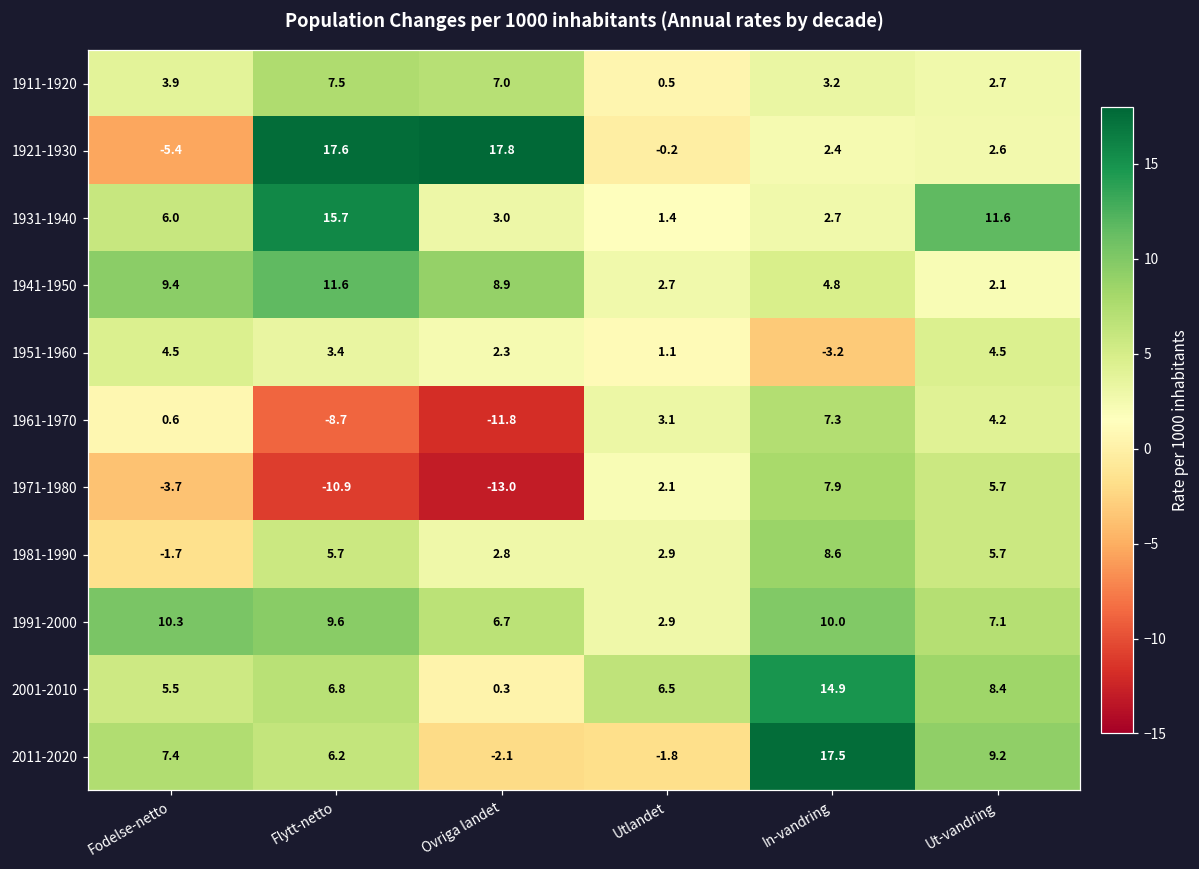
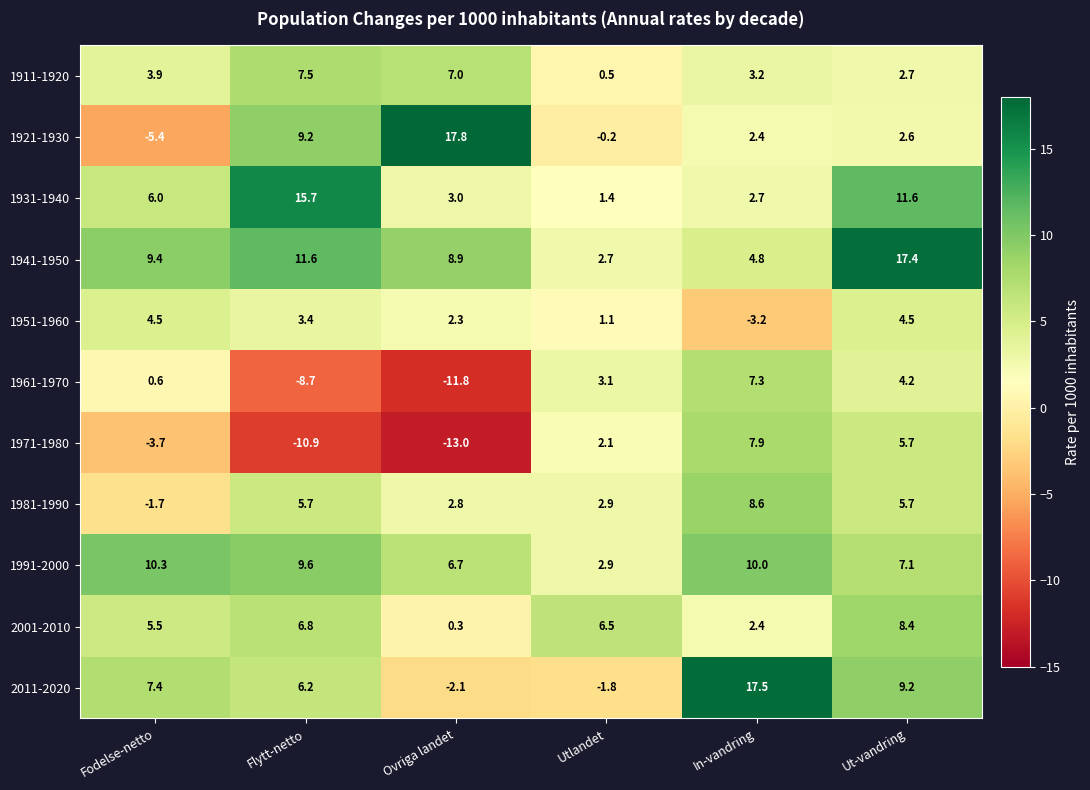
  {
    "1911-1920": {
      "Fodelse-netto": 3.9,
      "Flytt-netto": 7.5,
      "Ovriga landet": 7.0,
      "Utlandet": 0.5,
      "In-vandring": 3.2,
      "Ut-vandring": 2.7
    },
    "1921-1930": {
      "Fodelse-netto": -5.4,
-     "Flytt-netto": 17.6,
+     "Flytt-netto": 9.2,
      "Ovriga landet": 17.8,
      "Utlandet": -0.2,
      "In-vandring": 2.4,
      "Ut-vandring": 2.6
    },
    "1931-1940": {
      "Fodelse-netto": 6.0,
      "Flytt-netto": 15.7,
      "Ovriga landet": 3.0,
      "Utlandet": 1.4,
      "In-vandring": 2.7,
      "Ut-vandring": 11.6
    },
    "1941-1950": {
      "Fodelse-netto": 9.4,
      "Flytt-netto": 11.6,
      "Ovriga landet": 8.9,
      "Utlandet": 2.7,
      "In-vandring": 4.8,
-     "Ut-vandring": 2.1
+     "Ut-vandring": 17.4
    },
    "1951-1960": {
      "Fodelse-netto": 4.5,
      "Flytt-netto": 3.4,
      "Ovriga landet": 2.3,
      "Utlandet": 1.1,
      "In-vandring": -3.2,
      "Ut-vandring": 4.5
    },
    "1961-1970": {
      "Fodelse-netto": 0.6,
      "Flytt-netto": -8.7,
      "Ovriga landet": -11.8,
      "Utlandet": 3.1,
      "In-vandring": 7.3,
      "Ut-vandring": 4.2
    },
    "1971-1980": {
      "Fodelse-netto": -3.7,
      "Flytt-netto": -10.9,
      "Ovriga landet": -13.0,
      "Utlandet": 2.1,
      "In-vandring": 7.9,
      "Ut-vandring": 5.7
    },
    "1981-1990": {
      "Fodelse-netto": -1.7,
      "Flytt-netto": 5.7,
      "Ovriga landet": 2.8,
      "Utlandet": 2.9,
      "In-vandring": 8.6,
      "Ut-vandring": 5.7
    },
    "1991-2000": {
      "Fodelse-netto": 10.3,
      "Flytt-netto": 9.6,
      "Ovriga landet": 6.7,
      "Utlandet": 2.9,
      "In-vandring": 10.0,
      "Ut-vandring": 7.1
    },
    "2001-2010": {
      "Fodelse-netto": 5.5,
      "Flytt-netto": 6.8,
      "Ovriga landet": 0.3,
      "Utlandet": 6.5,
-     "In-vandring": 14.9,
+     "In-vandring": 2.4,
      "Ut-vandring": 8.4
    },
    "2011-2020": {
      "Fodelse-netto": 7.4,
      "Flytt-netto": 6.2,
      "Ovriga landet": -2.1,
      "Utlandet": -1.8,
      "In-vandring": 17.5,
      "Ut-vandring": 9.2
    }
  }
